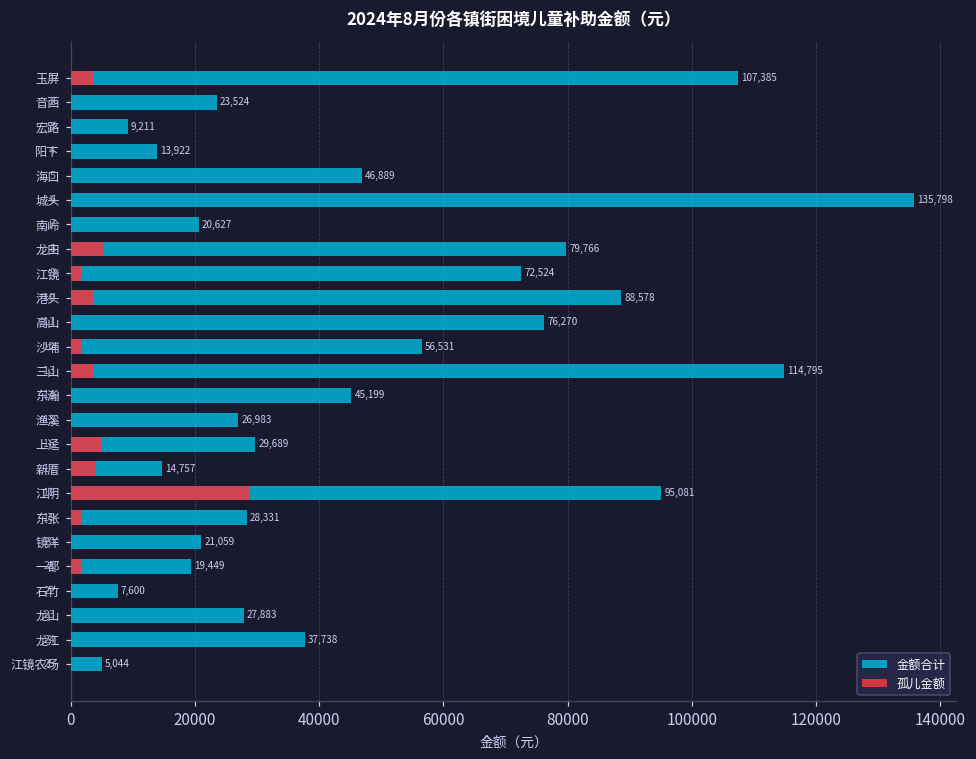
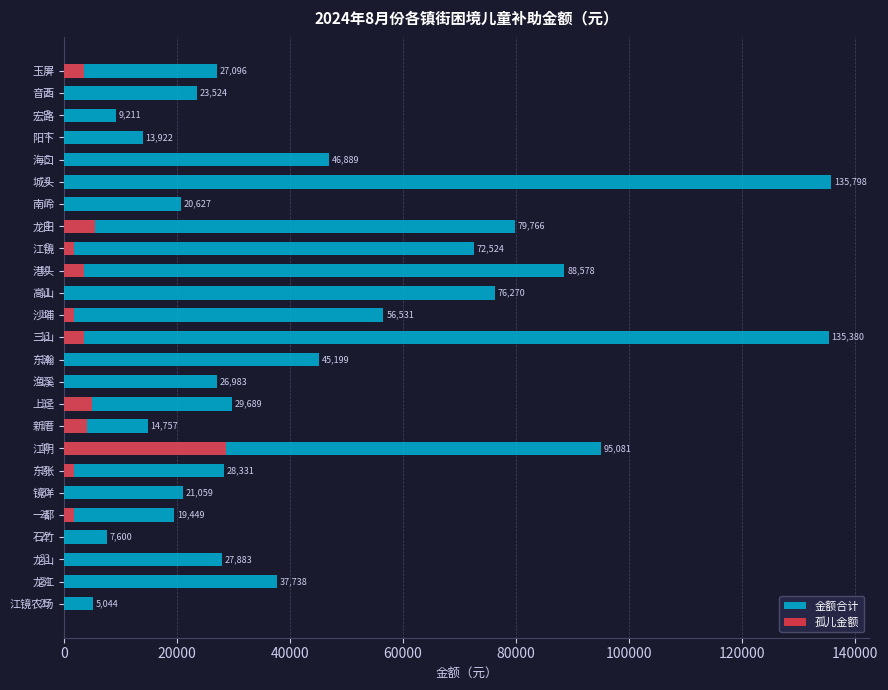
  {
    "金额合计": {
-     "玉屏": "107,385",
+     "玉屏": "27,096",
      "音西": "23,524",
      "宏路": "9,211",
      "阳下": "13,922",
      "海口": "46,889",
      "城头": "135,798",
      "南岭": "20,627",
      "龙田": "79,766",
      "江镜": "72,524",
      "港头": "88,578",
      "高山": "76,270",
      "沙埔": "56,531",
-     "三山": "114,795",
+     "三山": "135,380",
      "东瀚": "45,199",
      "渔溪": "26,983",
      "上迳": "29,689",
      "新厝": "14,757",
      "江阴": "95,081",
      "东张": "28,331",
      "镜洋": "21,059",
      "一都": "19,449",
      "石竹": "7,600",
      "龙山": "27,883",
      "龙江": "37,738",
      "江镜农场": "5,044"
    }
  }
